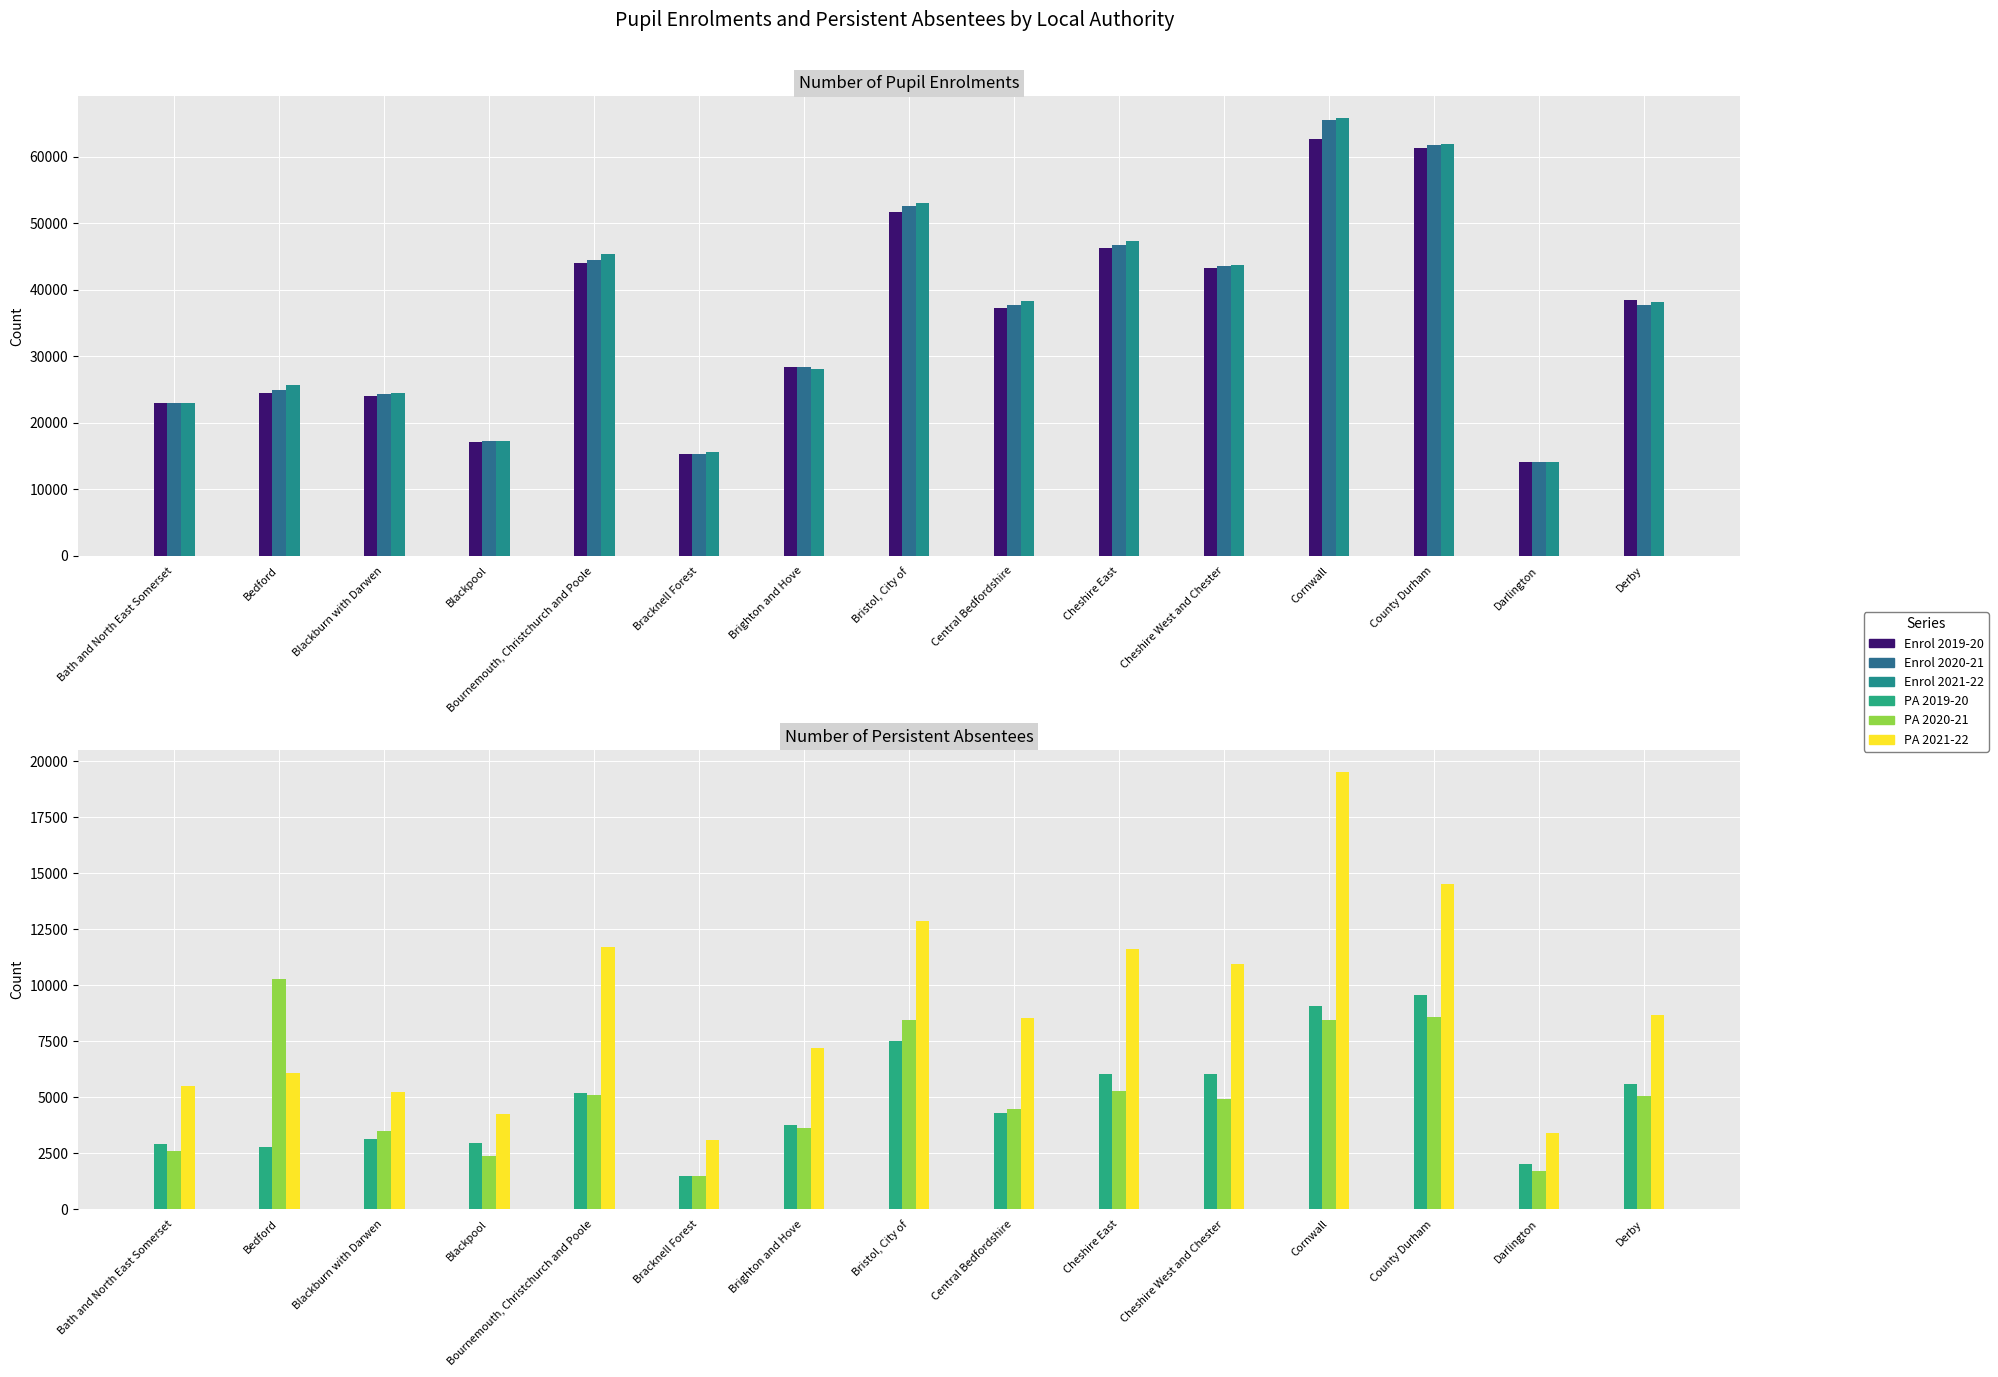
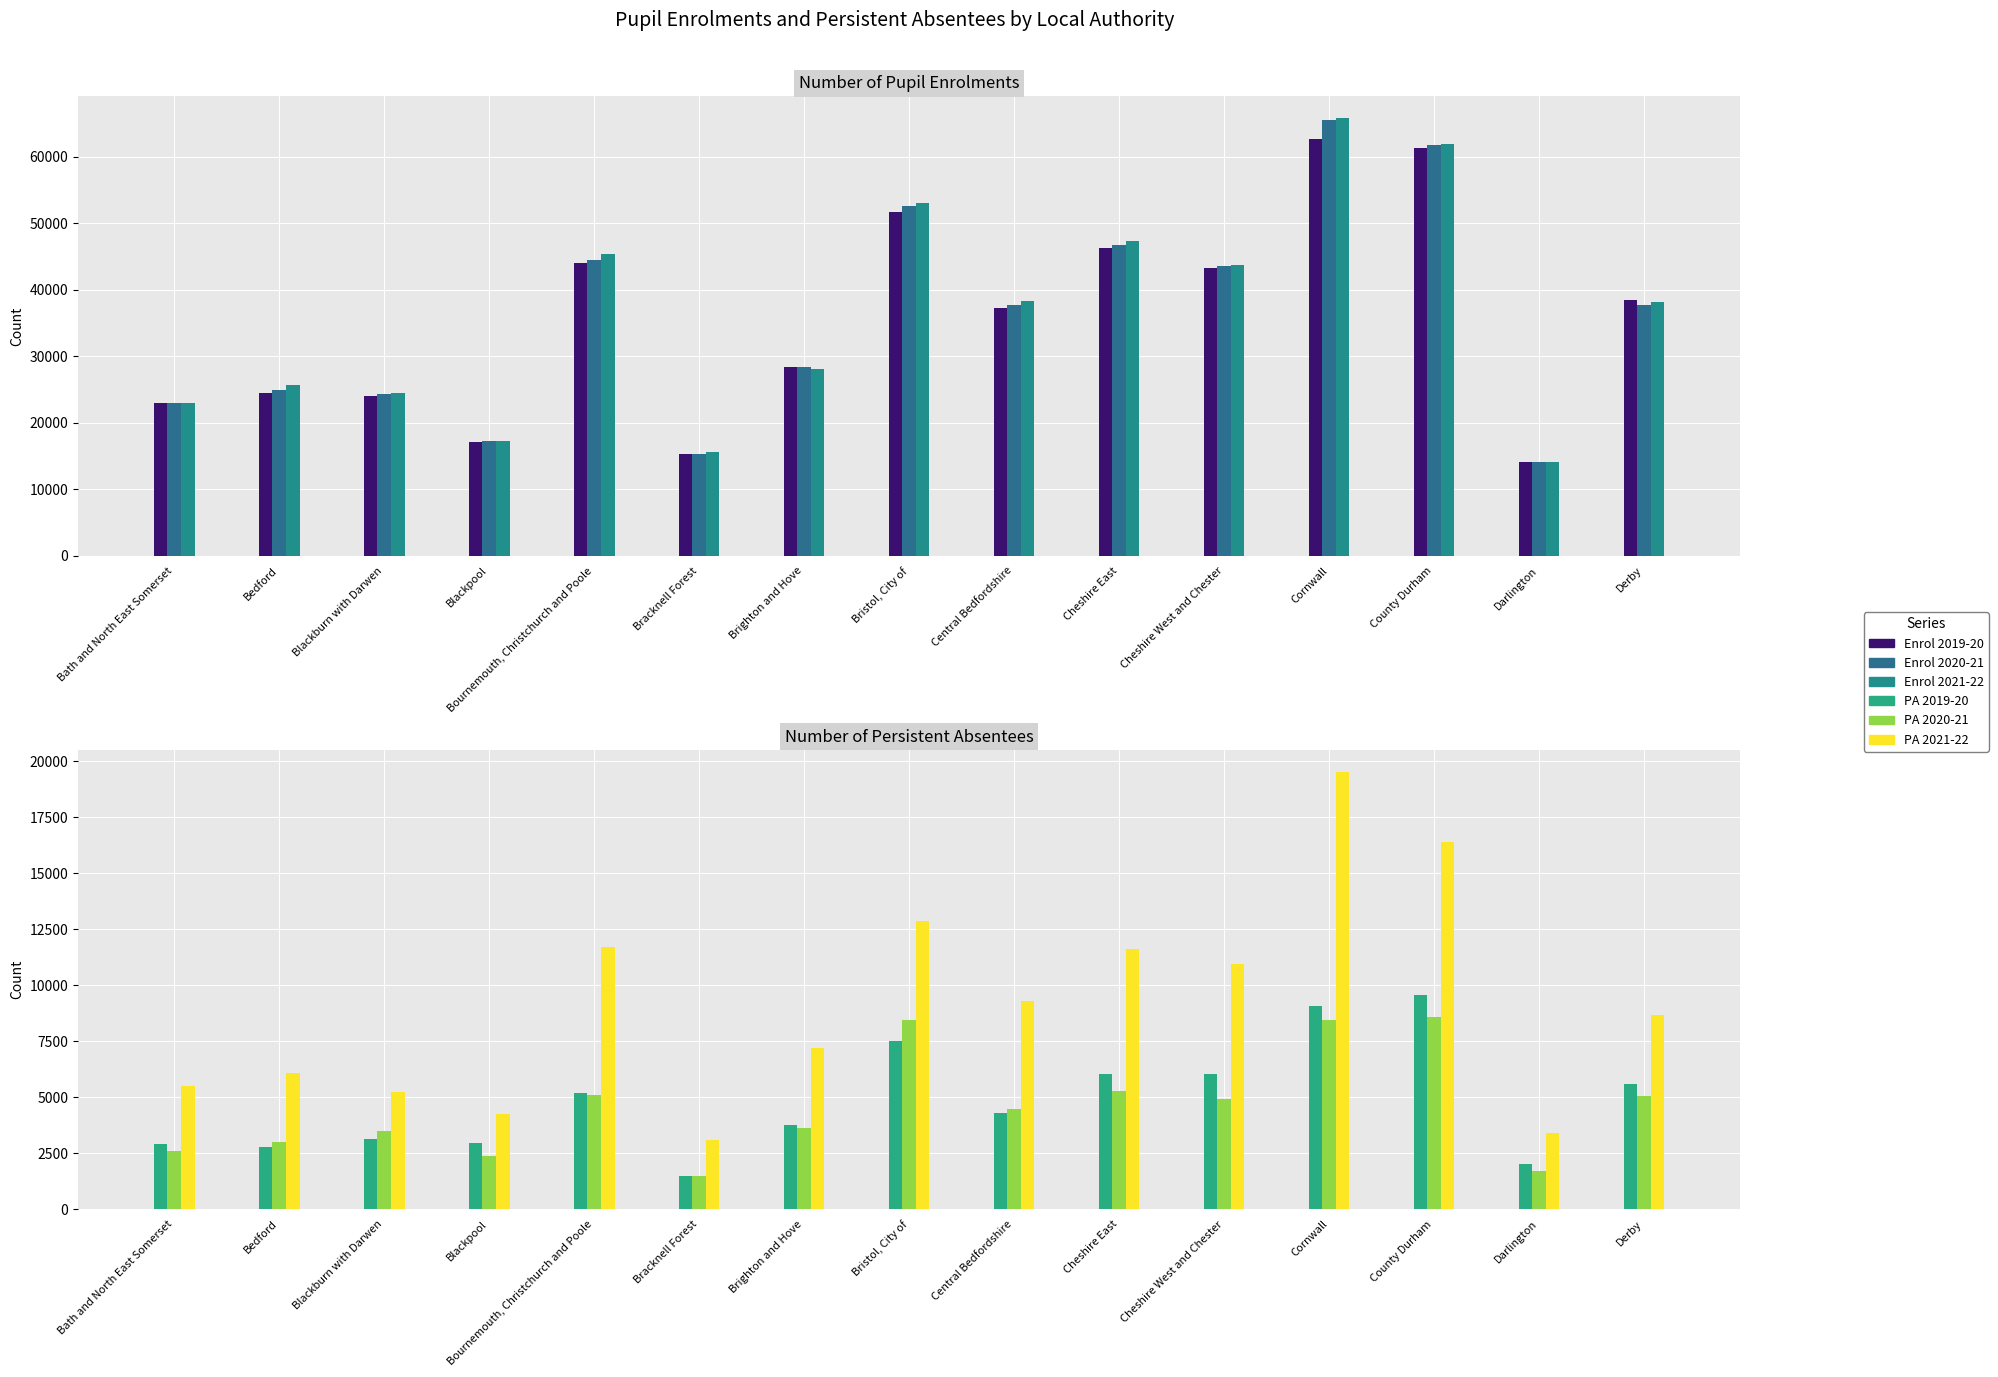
  {
    "Number of Pupil Enrolments": {
      "Enrol 2019-20": {
        "Bath and North East Somerset": 23000,
        "Bedford": 25000,
        "Blackburn with Darwen": 24000,
        "Blackpool": 17000,
        "Bournemouth, Christchurch and Poole": 44000,
        "Bracknell Forest": 15000,
        "Brighton and Hove": 28000,
        "Bristol, City of": 52000,
        "Central Bedfordshire": 37000,
        "Cheshire East": 46000,
        "Cheshire West and Chester": 43000,
        "Cornwall": 63000,
        "County Durham": 61000,
        "Darlington": 14000,
        "Derby": 38000
      }
    },
    "Number of Persistent Absentees": {
      "PA 2019-20": {
        "Bath and North East Somerset": 2900,
        "Bedford": 2800,
        "Blackburn with Darwen": 3100,
        "Blackpool": 3000,
        "Bournemouth, Christchurch and Poole": 5200,
        "Bracknell Forest": 1500,
        "Brighton and Hove": 3800,
        "Bristol, City of": 7500,
        "Central Bedfordshire": 4300,
        "Cheshire East": 6000,
        "Cheshire West and Chester": 6000,
        "Cornwall": 9100,
        "County Durham": 9500,
        "Darlington": 2000,
        "Derby": 5600
      },
      "PA 2020-21": {
        "Bath and North East Somerset": 2600,
-       "Bedford": 10300,
+       "Bedford": 3000,
        "Blackburn with Darwen": 3500,
        "Blackpool": 2400,
        "Bournemouth, Christchurch and Poole": 5100,
        "Bracknell Forest": 1500,
        "Brighton and Hove": 3600,
        "Bristol, City of": 8400,
        "Central Bedfordshire": 4500,
        "Cheshire East": 5300,
        "Cheshire West and Chester": 4900,
        "Cornwall": 8500,
        "County Durham": 8600,
        "Darlington": 1700,
        "Derby": 5100
      },
      "PA 2021-22": {
        "Bath and North East Somerset": 5500,
        "Bedford": 6100,
        "Blackburn with Darwen": 5200,
        "Blackpool": 4300,
        "Bournemouth, Christchurch and Poole": 11700,
        "Bracknell Forest": 3100,
        "Brighton and Hove": 7200,
        "Bristol, City of": 12800,
-       "Central Bedfordshire": 8500,
+       "Central Bedfordshire": 9300,
        "Cheshire East": 11600,
        "Cheshire West and Chester": 11000,
        "Cornwall": 19500,
-       "County Durham": 14500,
+       "County Durham": 16400,
        "Darlington": 3400,
        "Derby": 8700
      }
    }
  }
